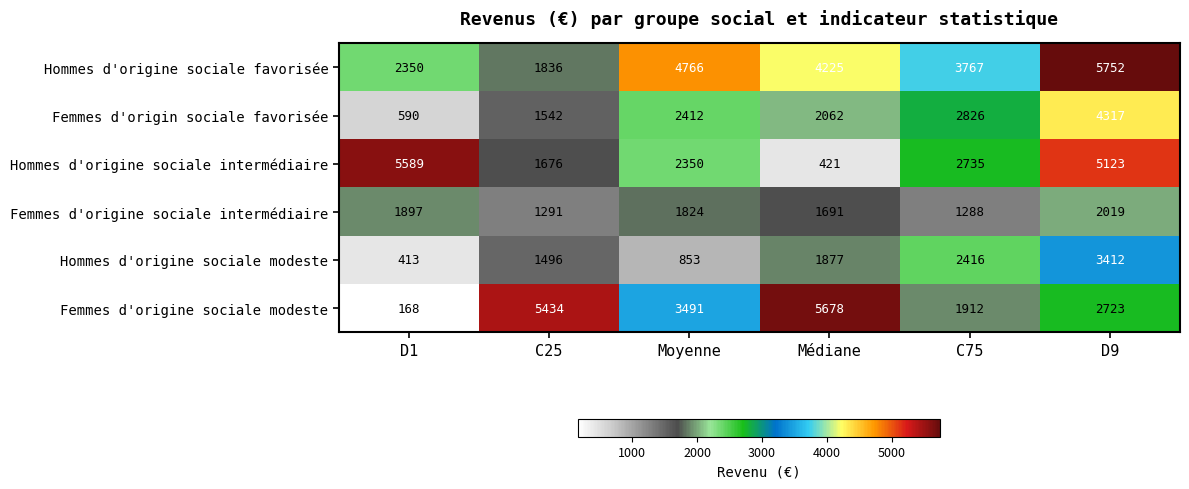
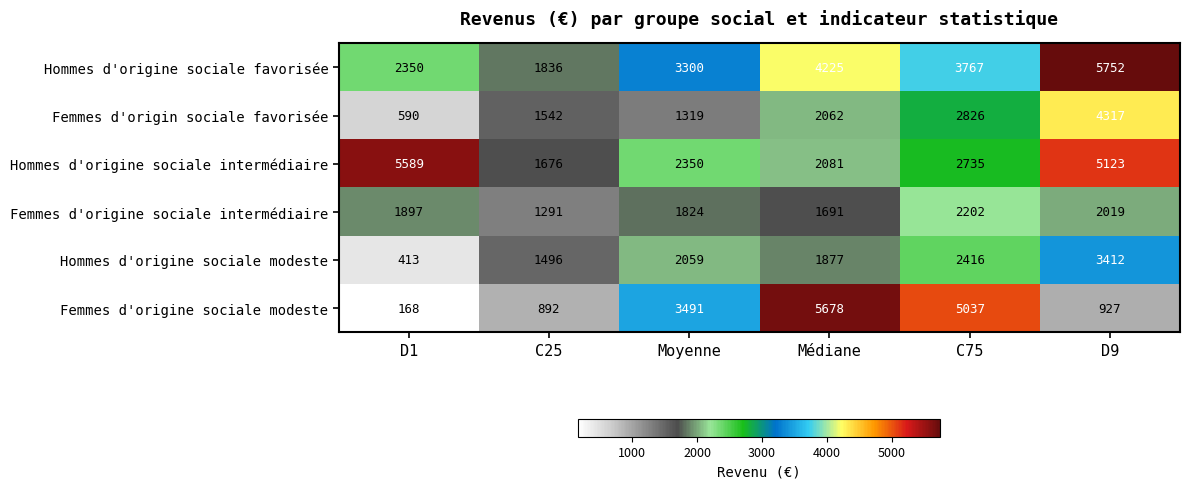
  {
    "Hommes d'origine sociale favorisée": {
      "D1": 2350,
      "C25": 1836,
-     "Moyenne": 4766,
+     "Moyenne": 3300,
      "Médiane": 4225,
      "C75": 3767,
      "D9": 5752
    },
    "Femmes d'origin sociale favorisée": {
      "D1": 590,
      "C25": 1542,
-     "Moyenne": 2412,
+     "Moyenne": 1319,
      "Médiane": 2062,
      "C75": 2826,
      "D9": 4317
    },
    "Hommes d'origine sociale intermédiaire": {
      "D1": 5589,
      "C25": 1676,
      "Moyenne": 2350,
-     "Médiane": 421,
+     "Médiane": 2081,
      "C75": 2735,
      "D9": 5123
    },
    "Femmes d'origine sociale intermédiaire": {
      "D1": 1897,
      "C25": 1291,
      "Moyenne": 1824,
      "Médiane": 1691,
-     "C75": 1288,
+     "C75": 2202,
      "D9": 2019
    },
    "Hommes d'origine sociale modeste": {
      "D1": 413,
      "C25": 1496,
-     "Moyenne": 853,
+     "Moyenne": 2059,
      "Médiane": 1877,
      "C75": 2416,
      "D9": 3412
    },
    "Femmes d'origine sociale modeste": {
      "D1": 168,
-     "C25": 5434,
+     "C25": 892,
      "Moyenne": 3491,
      "Médiane": 5678,
-     "C75": 1912,
-     "D9": 2723
+     "C75": 5037,
+     "D9": 927
    }
  }
